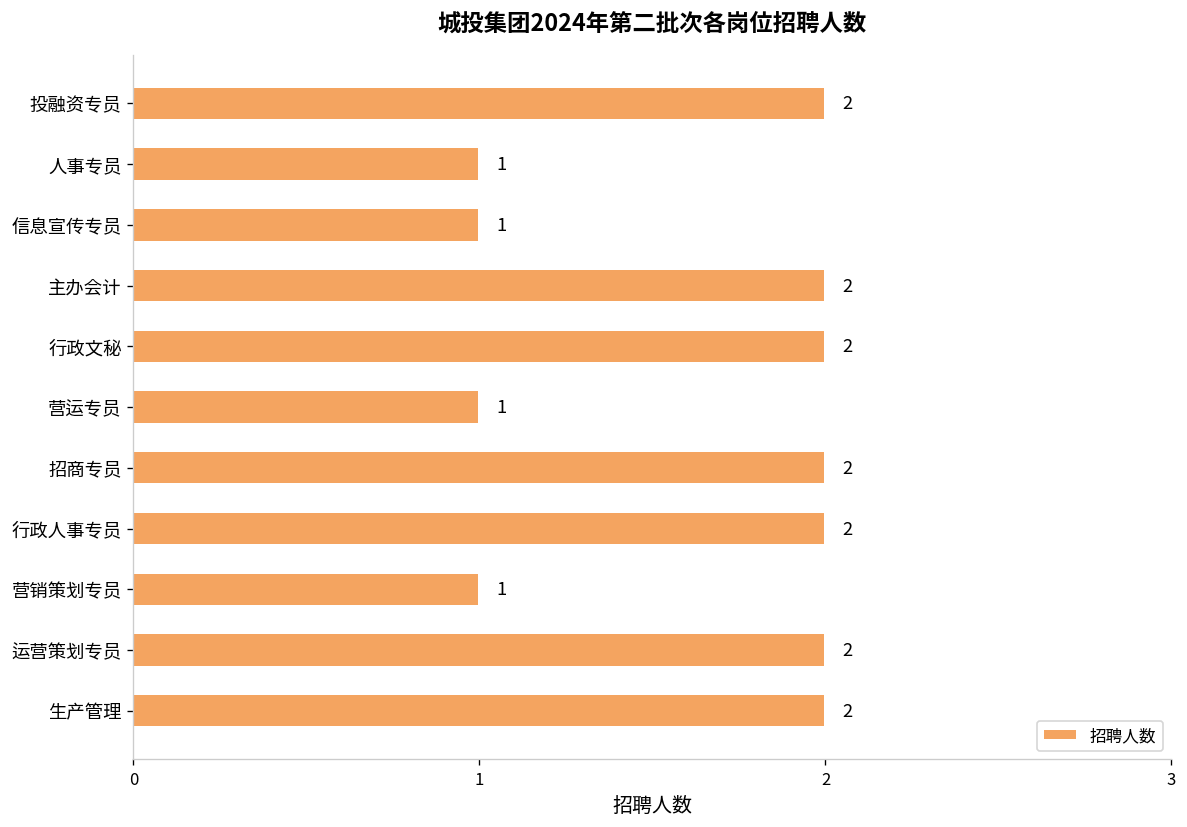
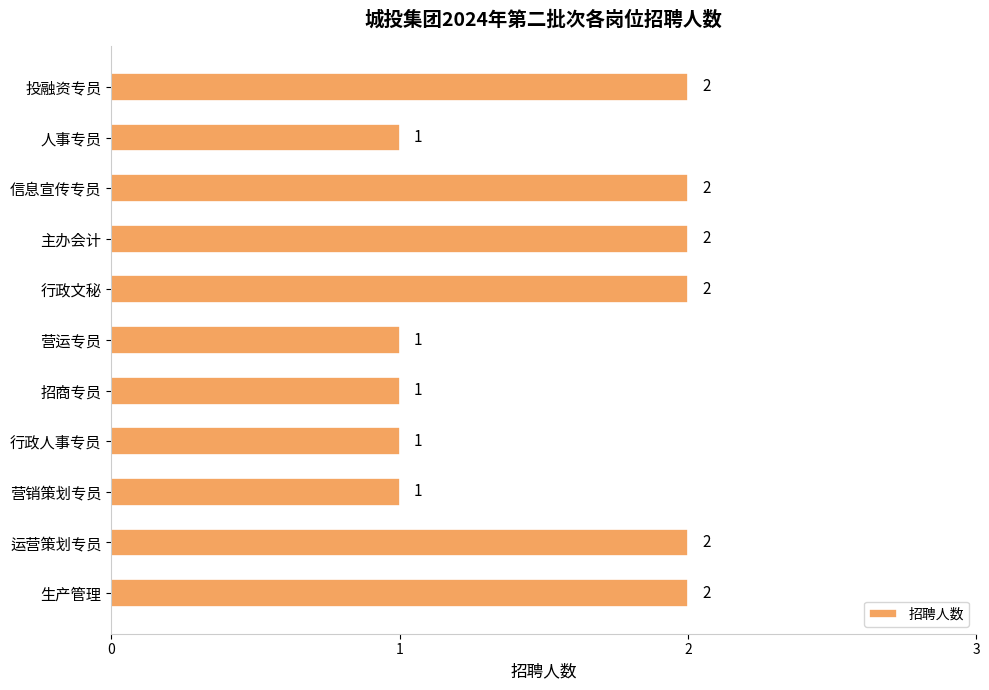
  {
    "投融资专员": 2,
    "人事专员": 1,
-   "信息宣传专员": 1,
+   "信息宣传专员": 2,
    "主办会计": 2,
    "行政文秘": 2,
    "营运专员": 1,
-   "招商专员": 2,
-   "行政人事专员": 2,
+   "招商专员": 1,
+   "行政人事专员": 1,
    "营销策划专员": 1,
    "运营策划专员": 2,
    "生产管理": 2
  }
